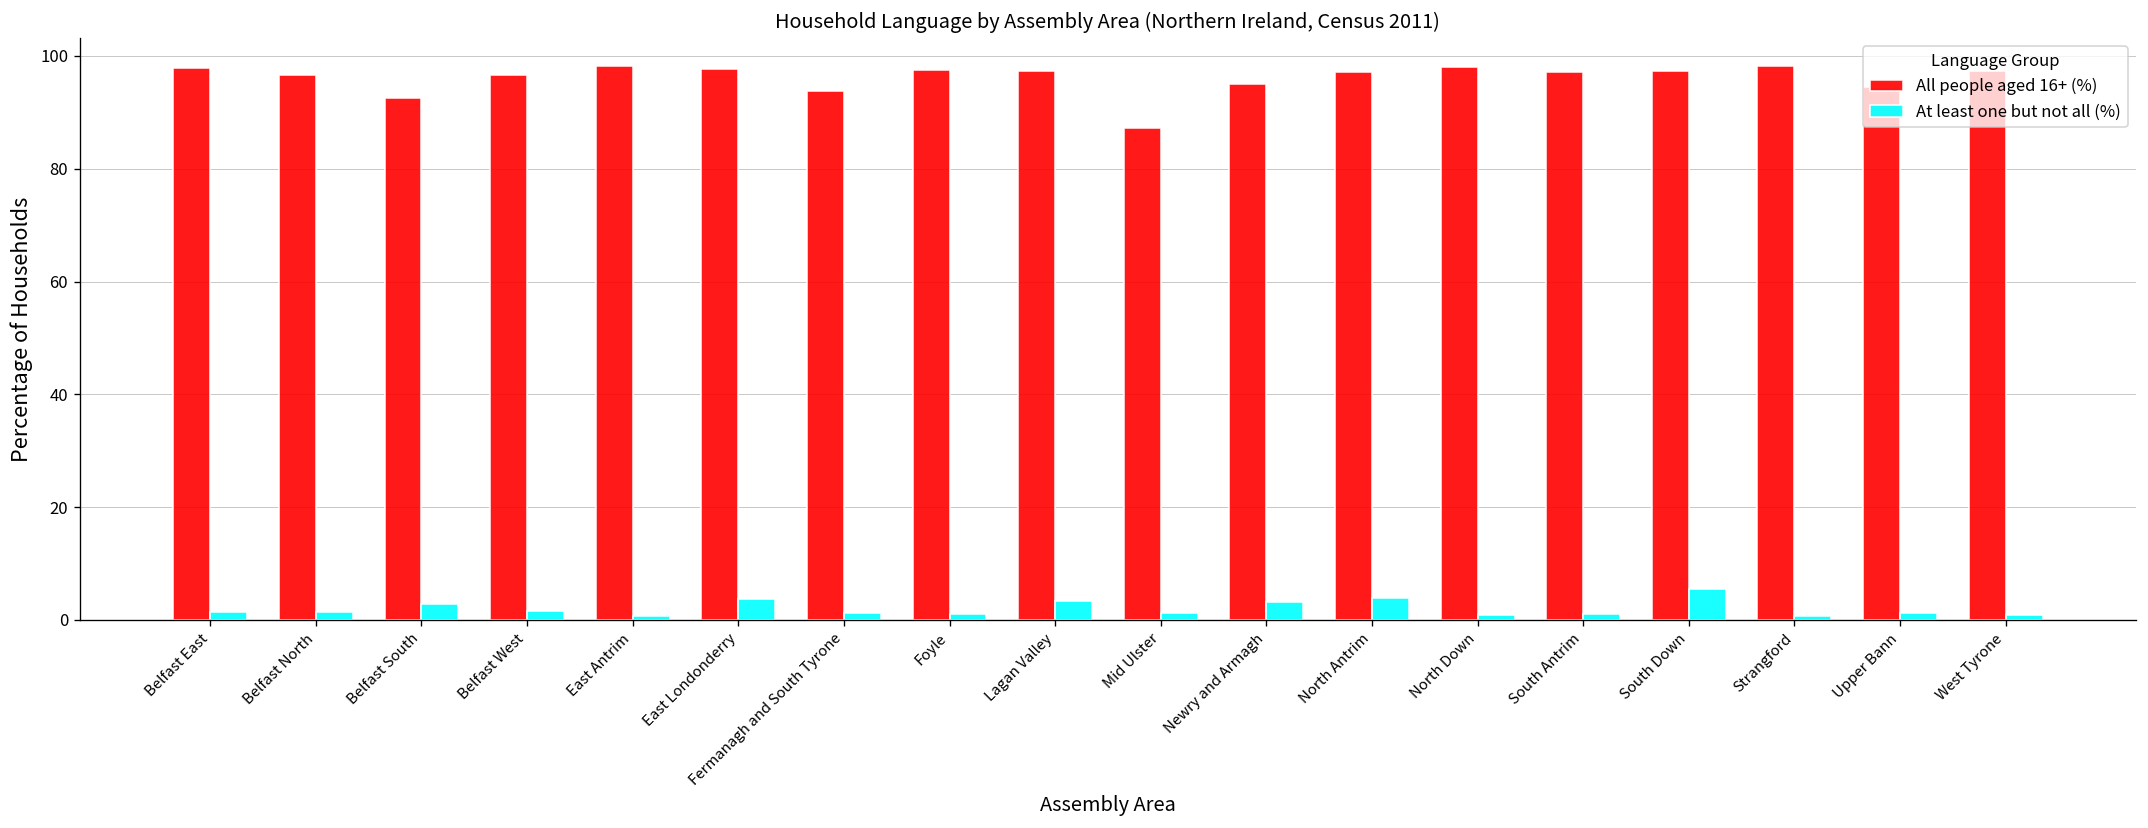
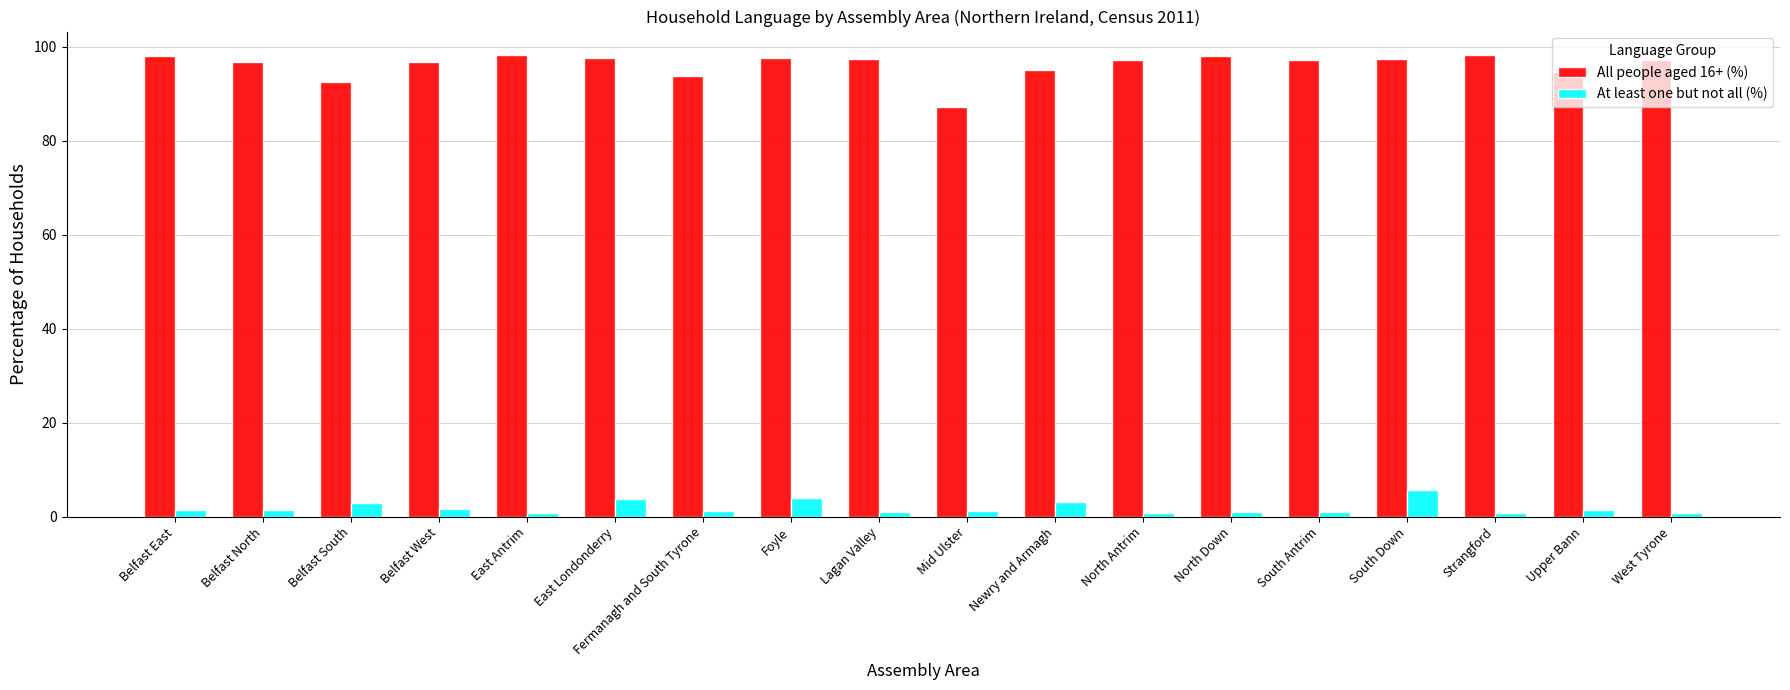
  {
    "All people aged 16+ (%)": {
      "Belfast East": 98,
      "Belfast North": 97,
      "Belfast South": 93,
      "Belfast West": 97,
      "East Antrim": 98,
      "East Londonderry": 98,
      "Fermanagh and South Tyrone": 94,
      "Foyle": 98,
      "Lagan Valley": 97,
      "Mid Ulster": 87,
      "Newry and Armagh": 95,
      "North Antrim": 97,
      "North Down": 98,
      "South Antrim": 97,
      "South Down": 97,
      "Strangford": 98
    },
    "At least one but not all (%)": {
      "Belfast East": 1,
      "Belfast North": 1,
      "Belfast South": 3,
      "Belfast West": 2,
      "East Antrim": 1,
      "East Londonderry": 4,
      "Fermanagh and South Tyrone": 1,
-     "Foyle": 1,
-     "Lagan Valley": 3,
+     "Foyle": 4,
+     "Lagan Valley": 1,
      "Mid Ulster": 1,
      "Newry and Armagh": 3,
-     "North Antrim": 4,
+     "North Antrim": 1,
      "North Down": 1,
      "South Antrim": 1,
      "South Down": 6,
      "Strangford": 1,
      "Upper Bann": 1,
      "West Tyrone": 1
    }
  }
